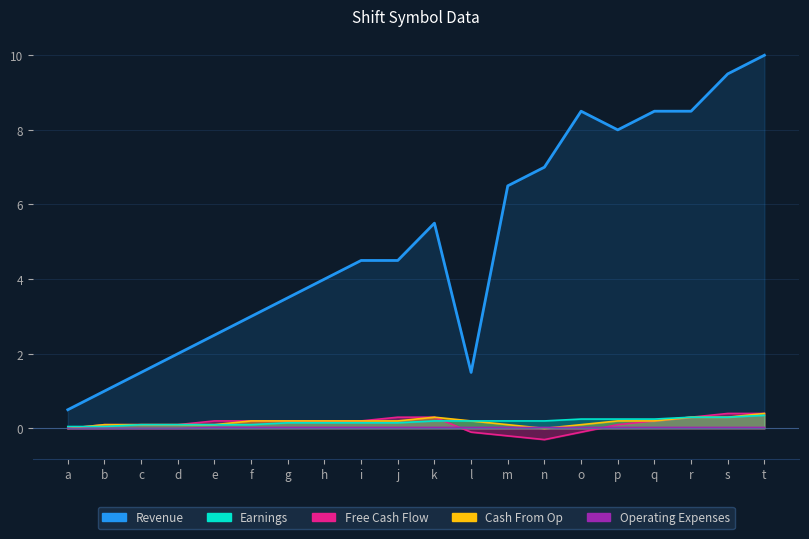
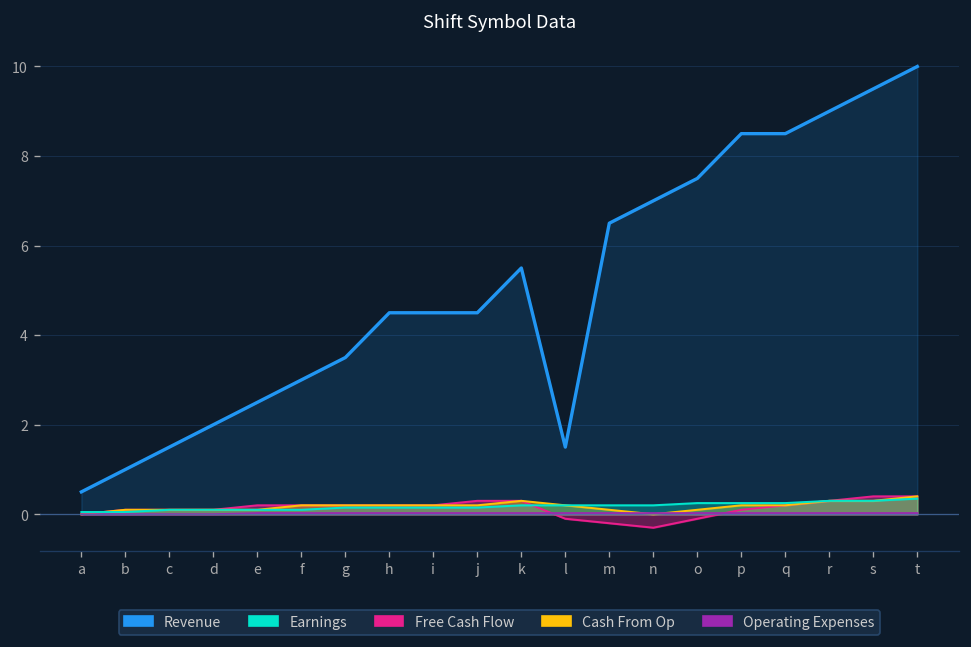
  {
    "Revenue": {
      "a": 0.5,
      "b": 1.0,
      "c": 1.5,
      "d": 2.0,
      "e": 2.5,
      "f": 3.0,
      "g": 3.5,
-     "h": 4.0,
+     "h": 4.5,
      "i": 4.5,
      "j": 4.5,
      "k": 5.5,
      "l": 1.5,
      "m": 6.5,
      "n": 7.0,
-     "o": 8.5,
-     "p": 8.0,
+     "o": 7.5,
+     "p": 8.5,
      "q": 8.5,
-     "r": 8.5,
+     "r": 9.0,
      "s": 9.5,
      "t": 10.0
    },
    "Cash From Op": {
      "m": 0.1,
      "o": 0.1
    },
    "Earnings": {
      "f": 0.1,
      "k": 0.2,
      "m": 0.2,
      "n": 0.2,
      "o": 0.3
    },
    "Operating Expenses": {
      "c": 0.0,
      "d": 0.0,
      "e": 0.0,
      "f": 0.0,
      "g": 0.0,
      "h": 0.0,
      "i": 0.0,
      "j": 0.0,
      "k": 0.0,
      "p": 0.0,
      "q": 0.0,
      "r": 0.0,
      "s": 0.0,
      "t": 0.0
    }
  }
